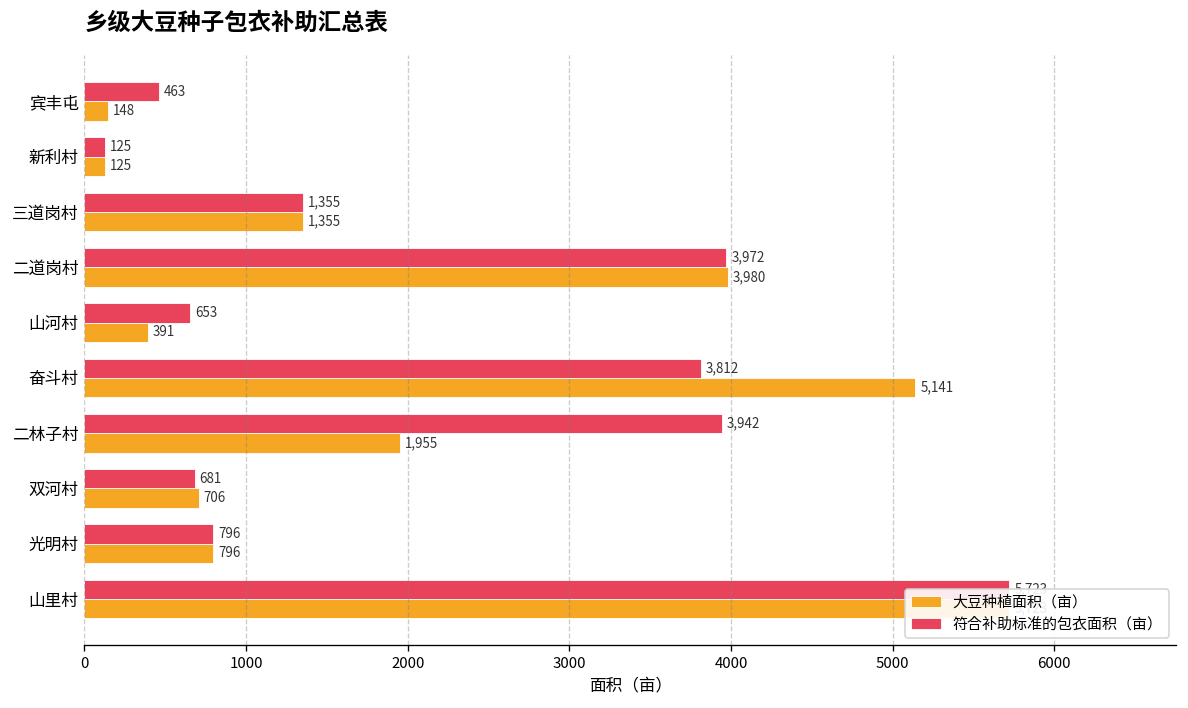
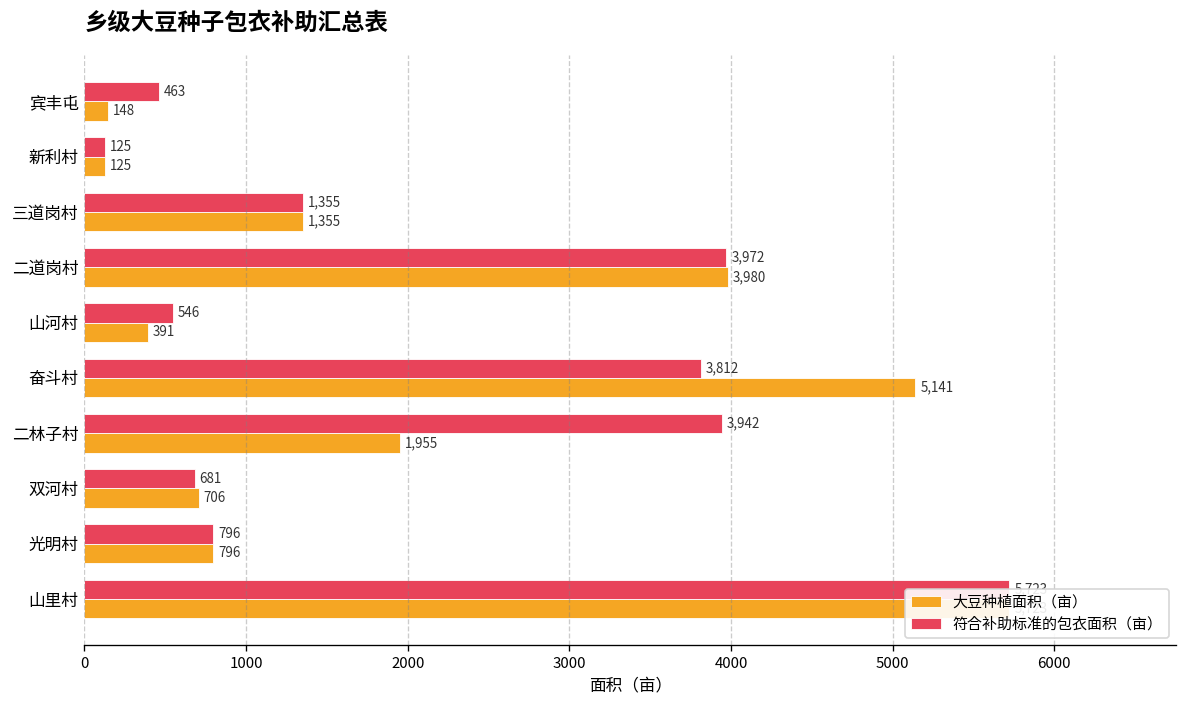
  {
    "大豆种植面积（亩）": {
      "宾丰屯": "148",
      "新利村": "125",
      "三道岗村": "1,355",
      "二道岗村": "3,980",
      "山河村": "391",
      "奋斗村": "5,141",
      "二林子村": "1,955",
      "双河村": "706",
      "光明村": "796"
    },
    "符合补助标准的包衣面积（亩）": {
      "宾丰屯": "463",
      "新利村": "125",
      "三道岗村": "1,355",
      "二道岗村": "3,972",
-     "山河村": "653",
+     "山河村": "546",
      "奋斗村": "3,812",
      "二林子村": "3,942",
      "双河村": "681",
      "光明村": "796"
    }
  }
